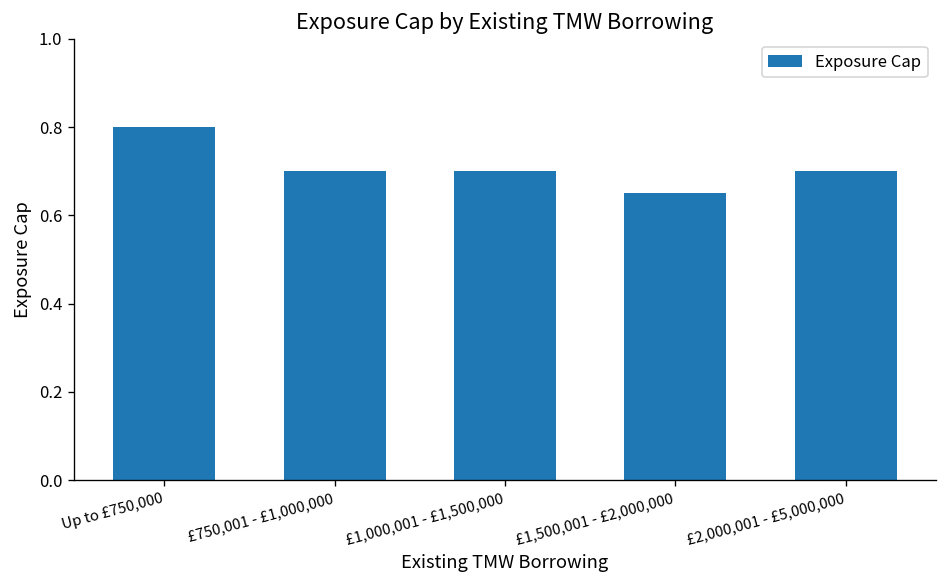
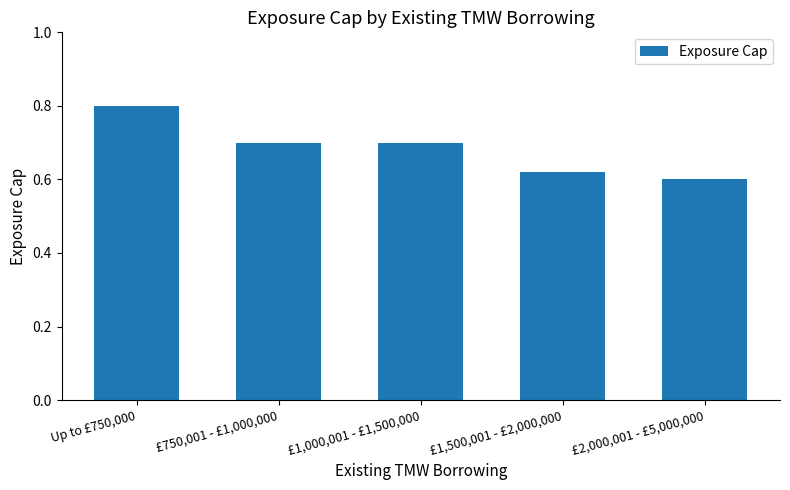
  {
    "Up to £750,000": 0.80,
    "£750,001 - £1,000,000": 0.70,
    "£1,000,001 - £1,500,000": 0.70,
-   "£1,500,001 - £2,000,000": 0.65,
-   "£2,000,001 - £5,000,000": 0.7
+   "£1,500,001 - £2,000,000": 0.62,
+   "£2,000,001 - £5,000,000": 0.6
  }
